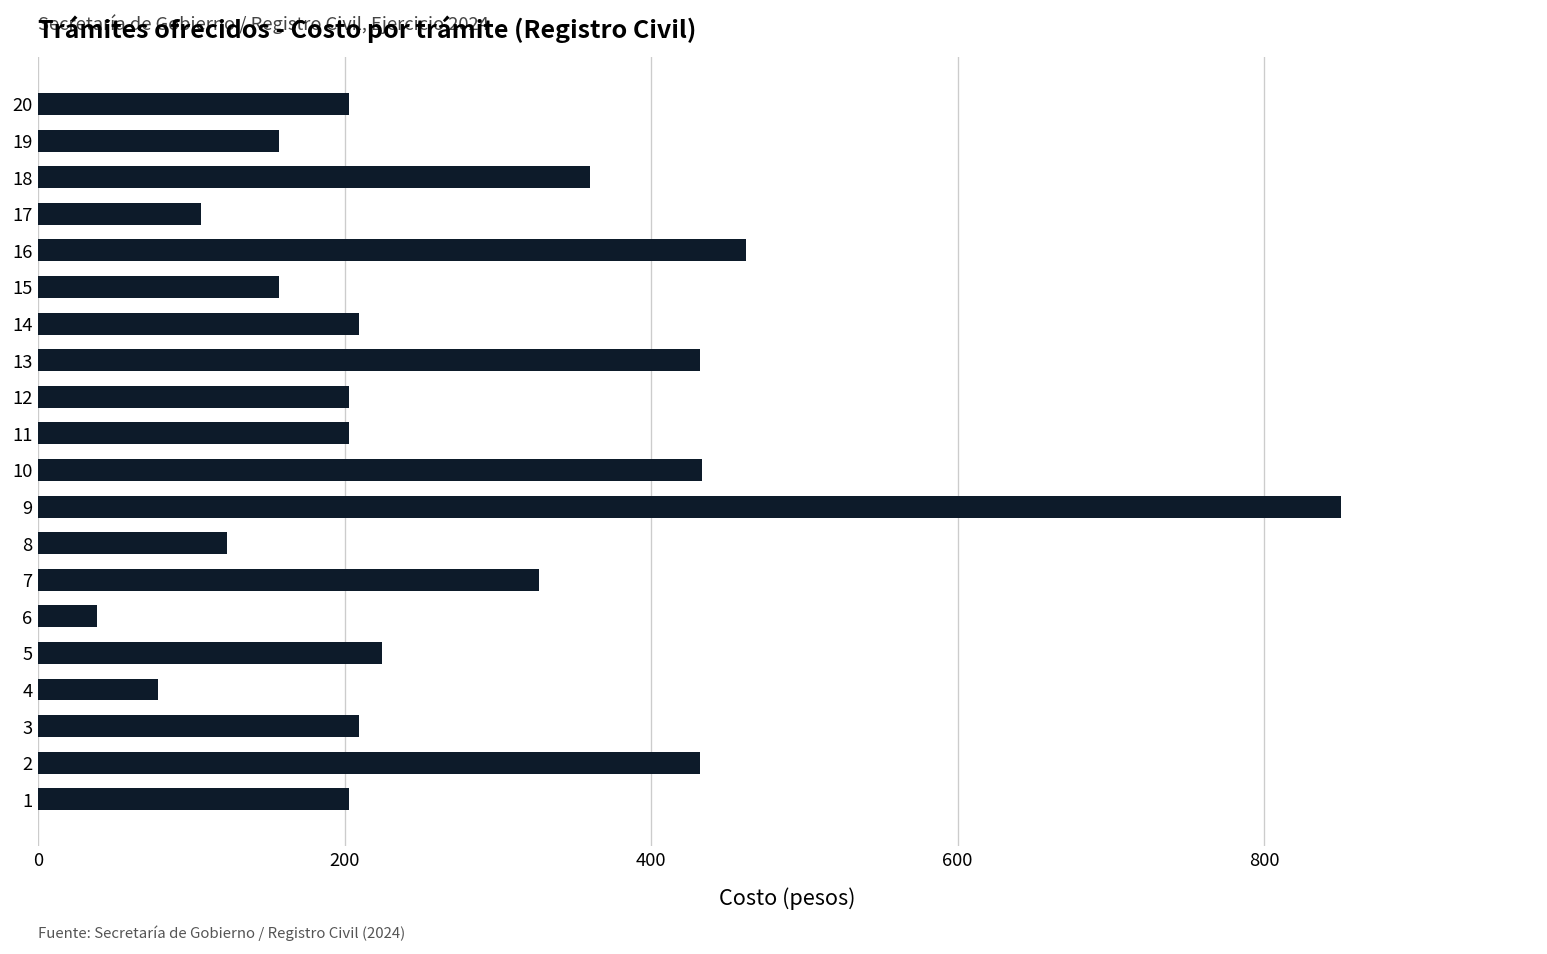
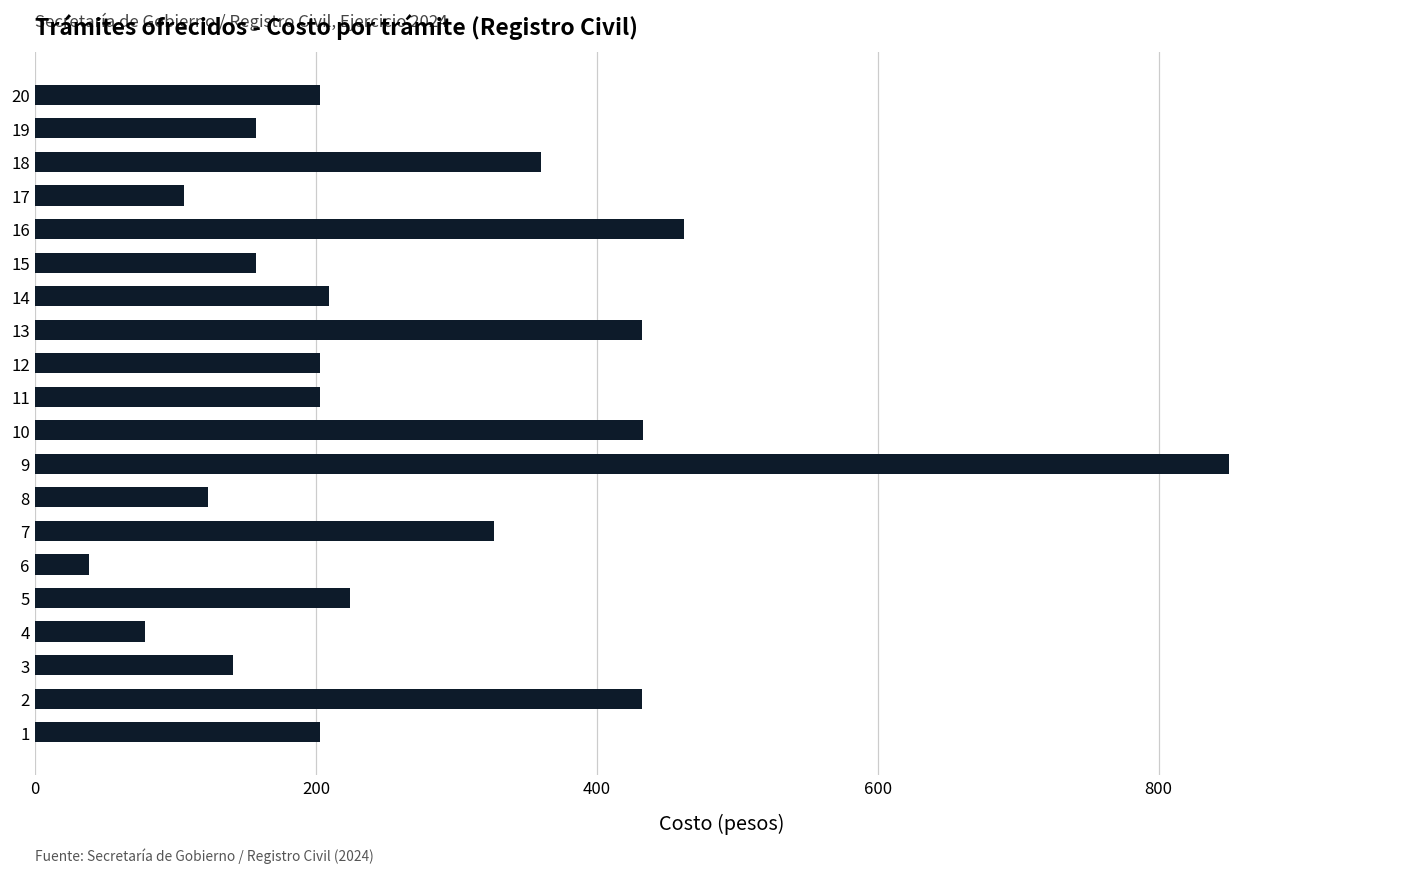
  {
    "20": 203,
    "19": 157,
    "18": 360,
    "17": 106,
    "16": 462,
    "15": 157,
    "14": 209,
    "13": 432,
    "12": 203,
    "11": 203,
    "10": 433,
    "9": 850,
    "8": 123,
    "7": 327,
    "6": 38,
    "5": 224,
    "4": 78,
-   "3": 209,
+   "3": 141,
    "2": 432,
    "1": 203
  }
